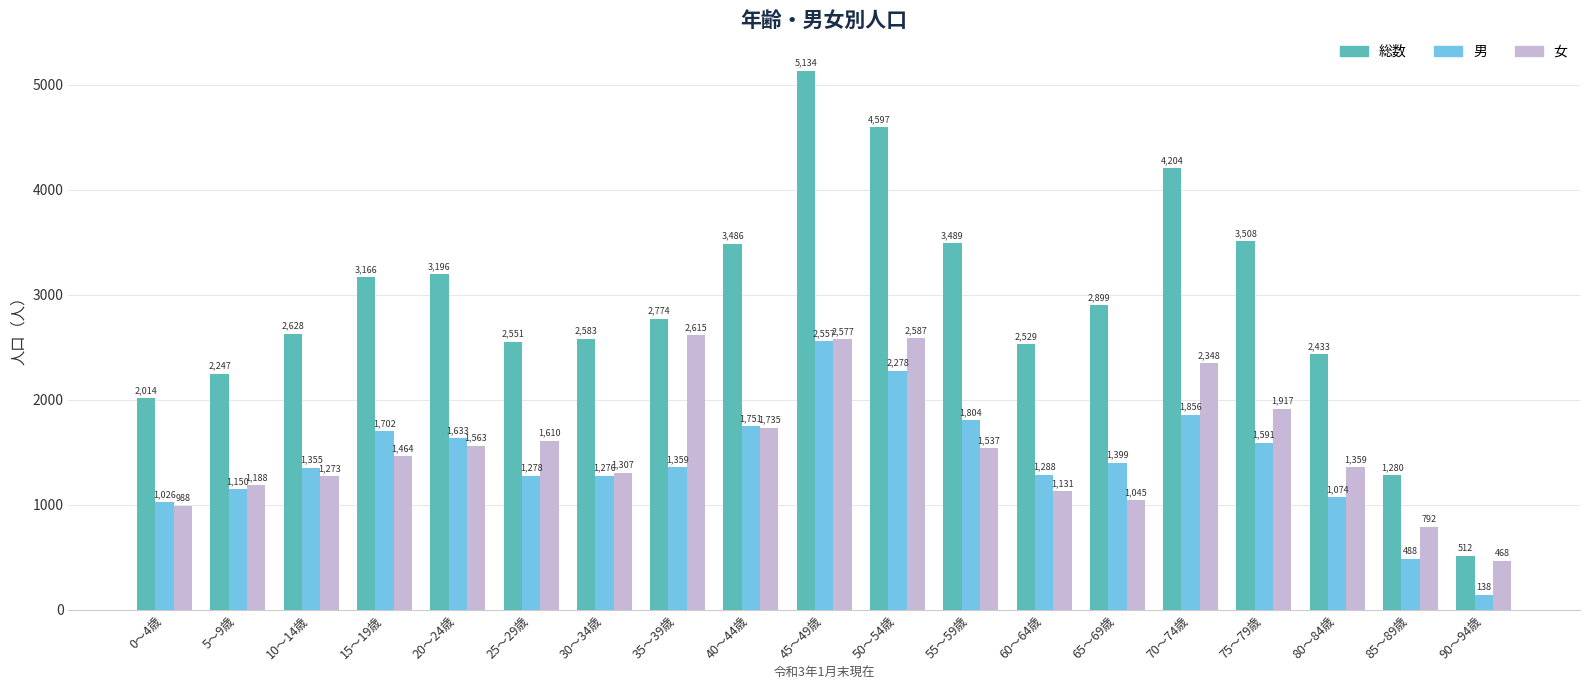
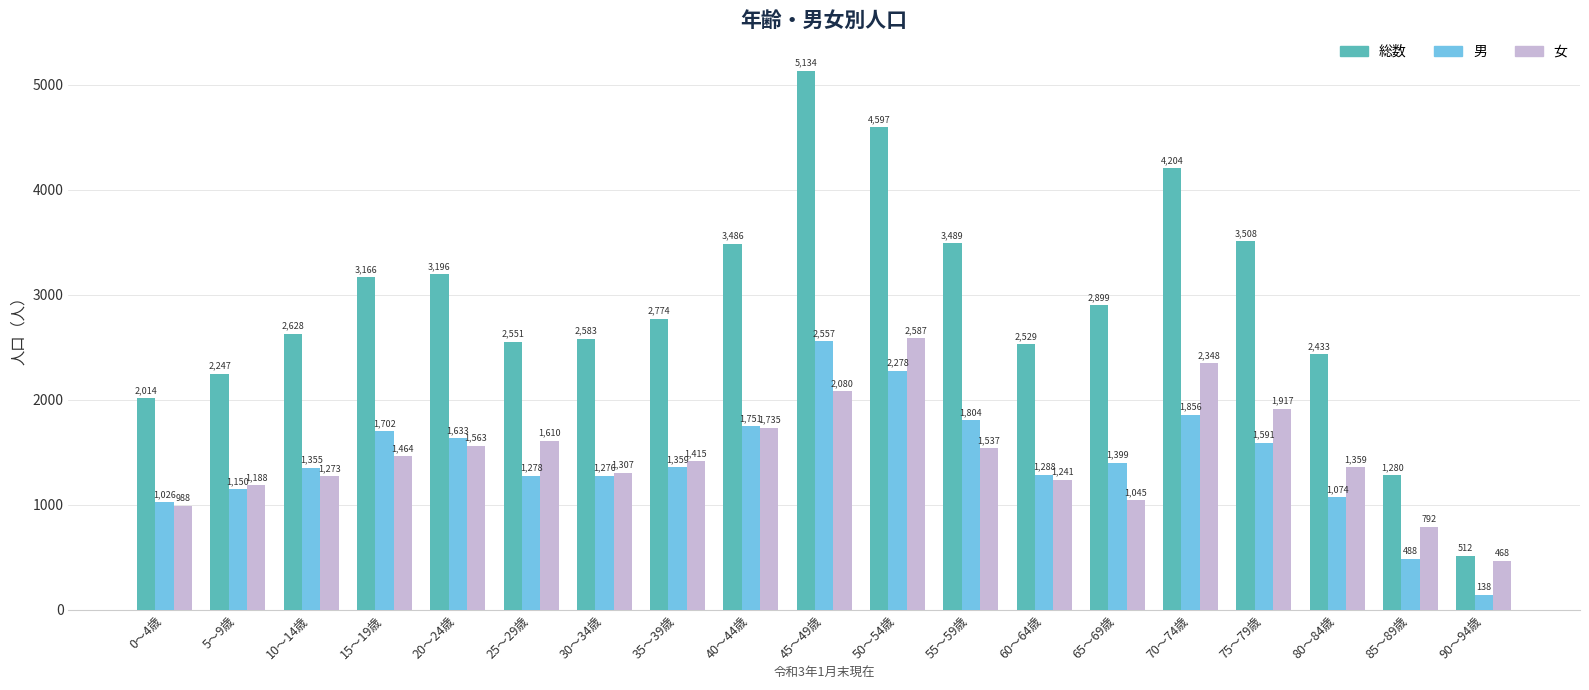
  {
    "女": {
      "0～4歳": "988",
      "5～9歳": "1,188",
      "10～14歳": "1,273",
      "15～19歳": "1,464",
      "20～24歳": "1,563",
      "25～29歳": "1,610",
      "30～34歳": "1,307",
-     "35～39歳": "2,615",
-     "45～49歳": "2,577",
+     "35～39歳": "1,415",
+     "45～49歳": "2,080",
      "50～54歳": "2,587",
      "55～59歳": "1,537",
-     "60～64歳": "1,131",
+     "60～64歳": "1,241",
      "65～69歳": "1,045",
      "70～74歳": "2,348",
      "75～79歳": "1,917",
      "80～84歳": "1,359",
      "85～89歳": "792",
      "90～94歳": "468"
    }
  }
